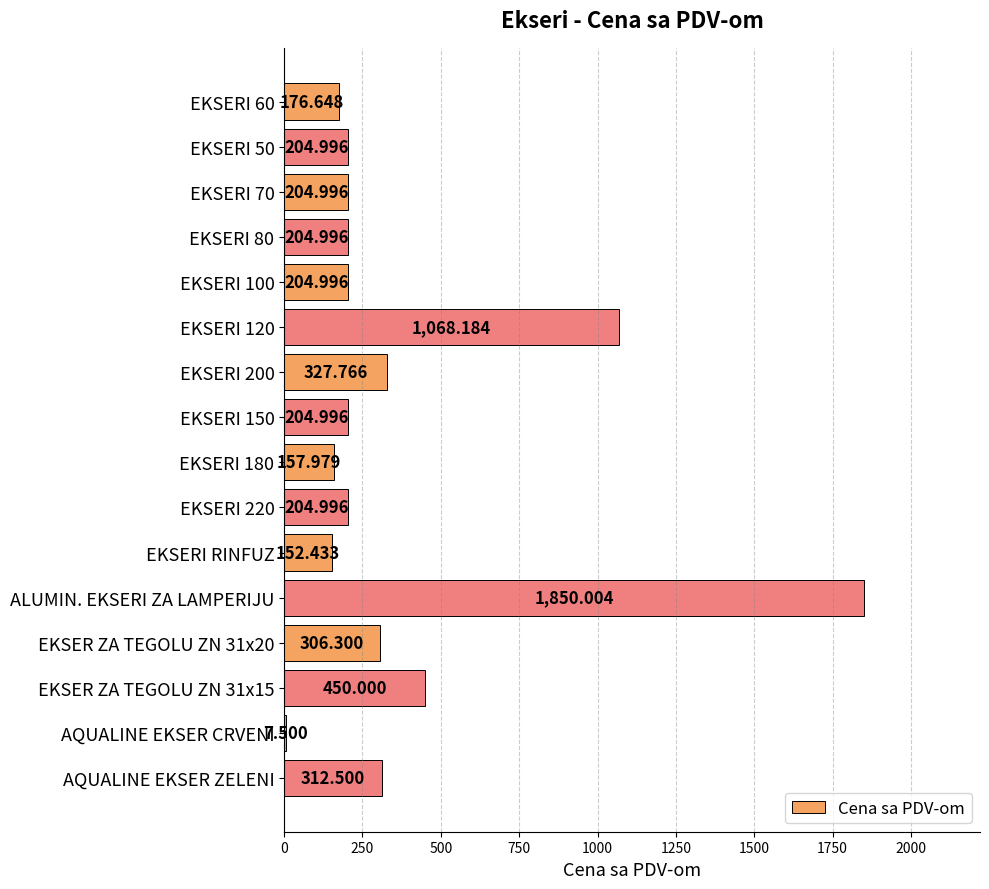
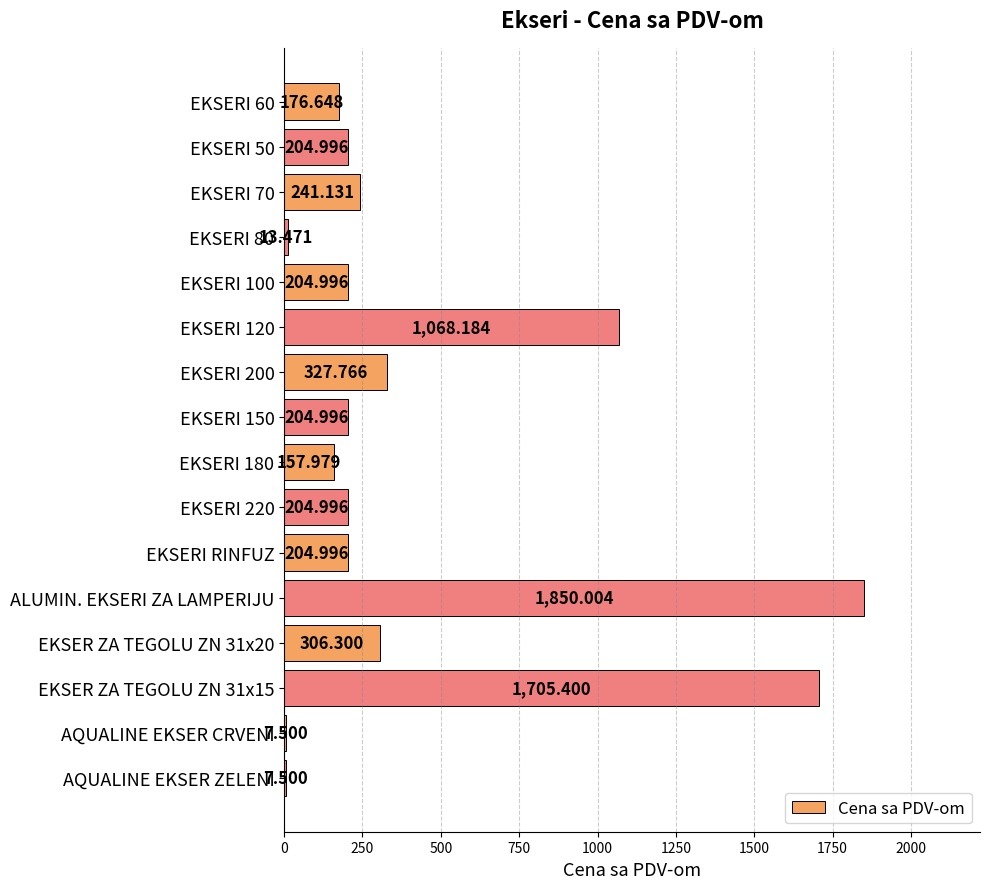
  {
    "EKSERI 60": "176.648",
    "EKSERI 50": "204.996",
-   "EKSERI 70": "204.996",
-   "EKSERI 80": "204.996",
+   "EKSERI 70": "241.131",
+   "EKSERI 80": "13.471",
    "EKSERI 100": "204.996",
    "EKSERI 120": "1,068.184",
    "EKSERI 200": "327.766",
    "EKSERI 150": "204.996",
    "EKSERI 180": "157.979",
    "EKSERI 220": "204.996",
-   "EKSERI RINFUZ": "152.433",
+   "EKSERI RINFUZ": "204.996",
    "ALUMIN. EKSERI ZA LAMPERIJU": "1,850.004",
    "EKSER ZA TEGOLU ZN 31x20": "306.300",
-   "EKSER ZA TEGOLU ZN 31x15": "450.000",
+   "EKSER ZA TEGOLU ZN 31x15": "1,705.400",
    "AQUALINE EKSER CRVENI": "7.500",
-   "AQUALINE EKSER ZELENI": "312.500"
+   "AQUALINE EKSER ZELENI": "7.500"
  }
